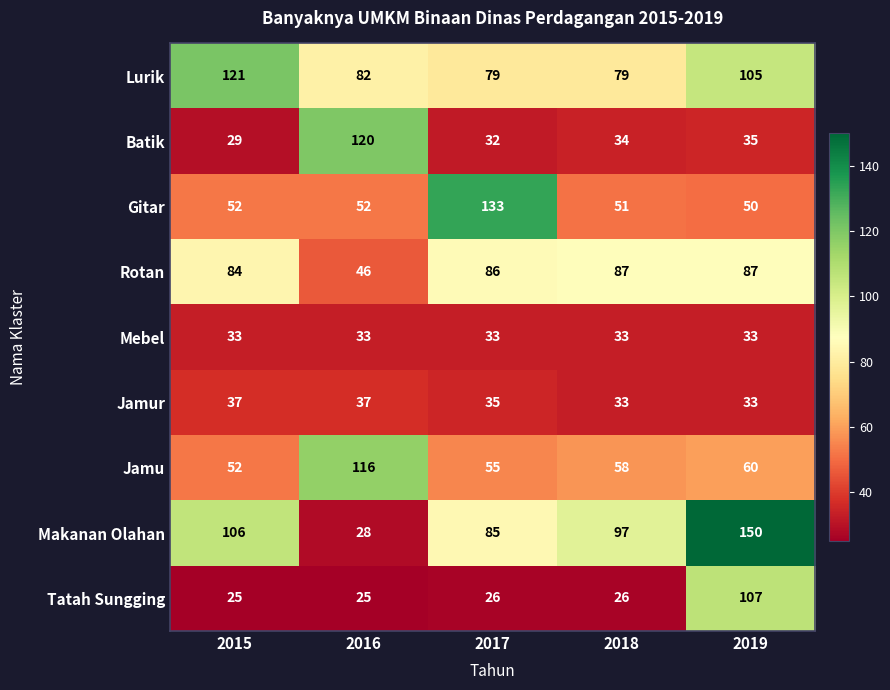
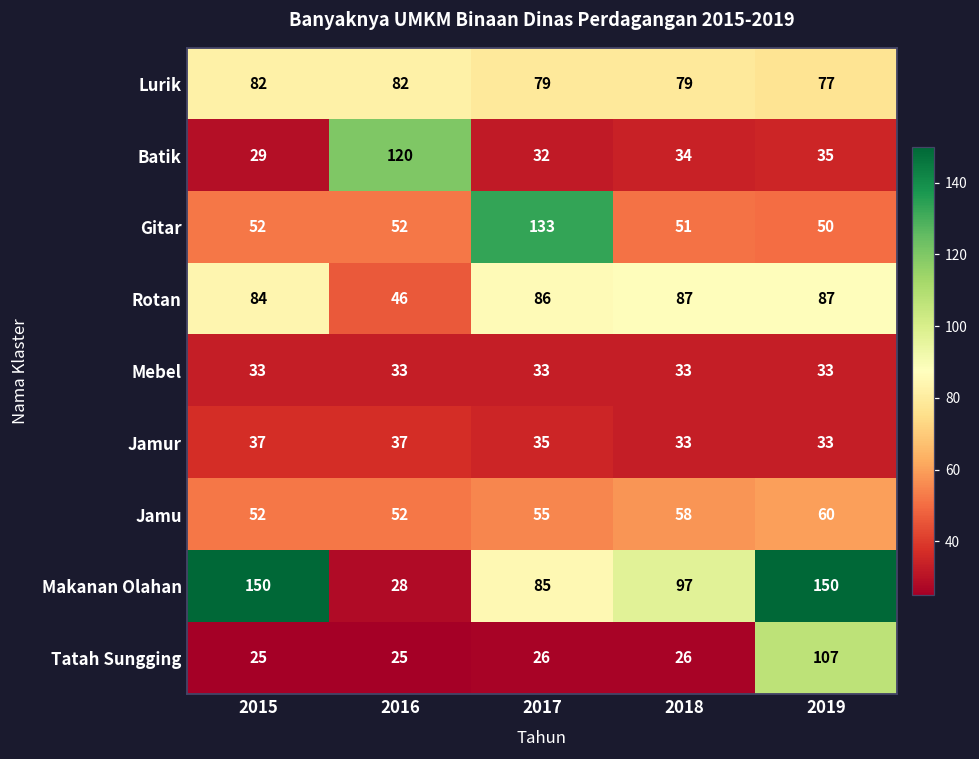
  {
    "Lurik": {
-     "2015": 121,
+     "2015": 82,
      "2016": 82,
      "2017": 79,
      "2018": 79,
-     "2019": 105
+     "2019": 77
    },
    "Batik": {
      "2015": 29,
      "2016": 120,
      "2017": 32,
      "2018": 34,
      "2019": 35
    },
    "Gitar": {
      "2015": 52,
      "2016": 52,
      "2017": 133,
      "2018": 51,
      "2019": 50
    },
    "Rotan": {
      "2015": 84,
      "2016": 46,
      "2017": 86,
      "2018": 87,
      "2019": 87
    },
    "Mebel": {
      "2015": 33,
      "2016": 33,
      "2017": 33,
      "2018": 33,
      "2019": 33
    },
    "Jamur": {
      "2015": 37,
      "2016": 37,
      "2017": 35,
      "2018": 33,
      "2019": 33
    },
    "Jamu": {
      "2015": 52,
-     "2016": 116,
+     "2016": 52,
      "2017": 55,
      "2018": 58,
      "2019": 60
    },
    "Makanan Olahan": {
-     "2015": 106,
+     "2015": 150,
      "2016": 28,
      "2017": 85,
      "2018": 97,
      "2019": 150
    },
    "Tatah Sungging": {
      "2015": 25,
      "2016": 25,
      "2017": 26,
      "2018": 26,
      "2019": 107
    }
  }
